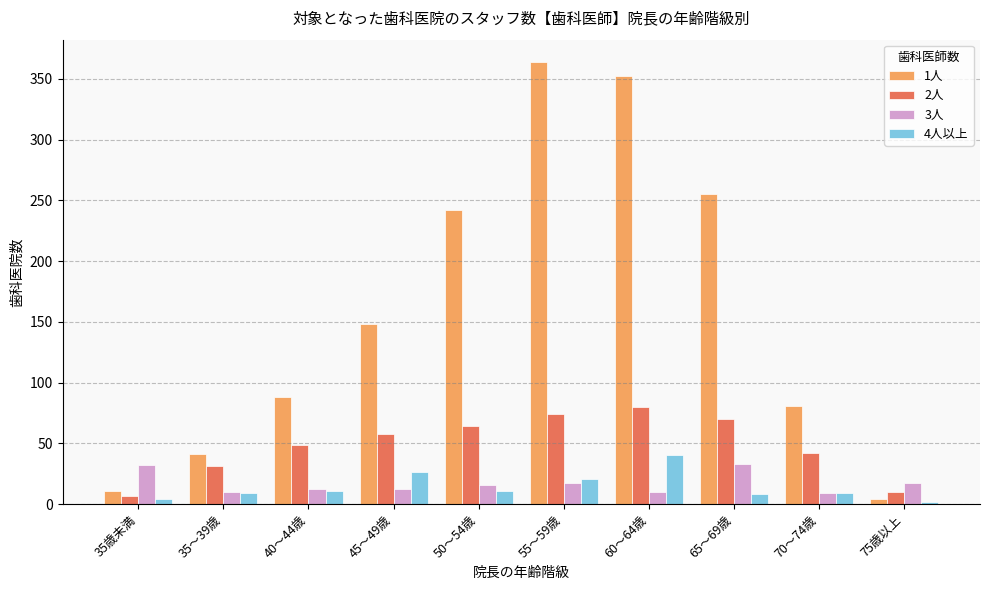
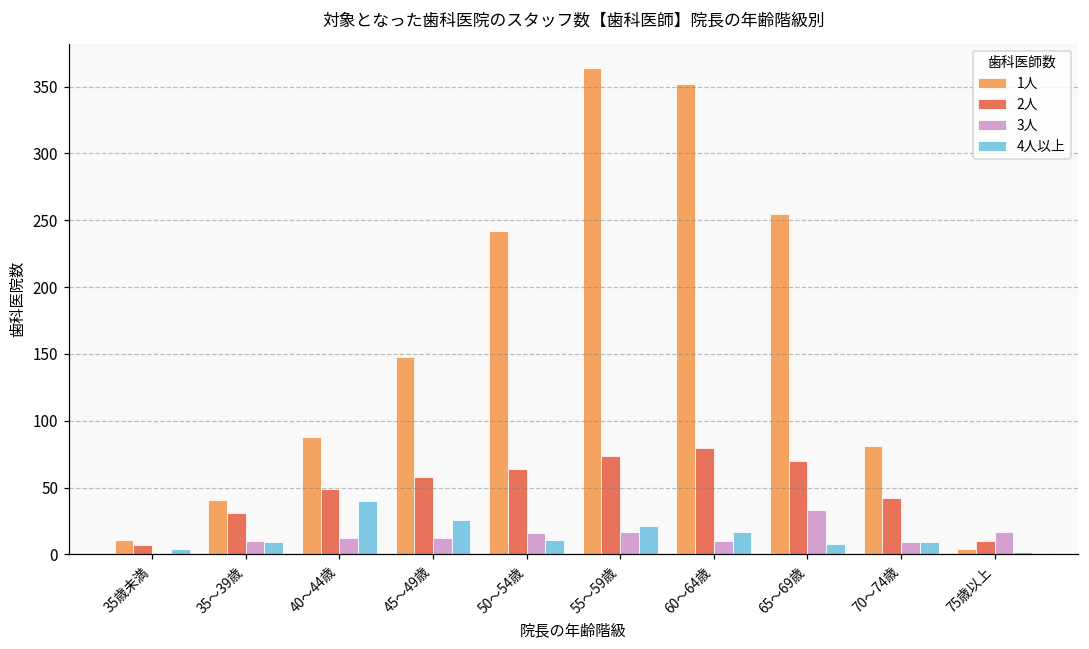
  {
    "3人": {
-     "35歳未満": 32,
+     "35歳未満": 1,
      "35～39歳": 10,
      "40～44歳": 12,
      "45～49歳": 12,
      "50～54歳": 16,
      "55～59歳": 17,
      "60～64歳": 10,
      "65～69歳": 33,
      "70～74歳": 9,
      "75歳以上": 17
    },
    "4人以上": {
      "35歳未満": 4,
      "35～39歳": 9,
-     "40～44歳": 11,
+     "40～44歳": 40,
      "45～49歳": 26,
      "50～54歳": 11,
      "55～59歳": 21,
-     "60～64歳": 40,
+     "60～64歳": 17,
      "65～69歳": 8,
      "70～74歳": 9
    }
  }
